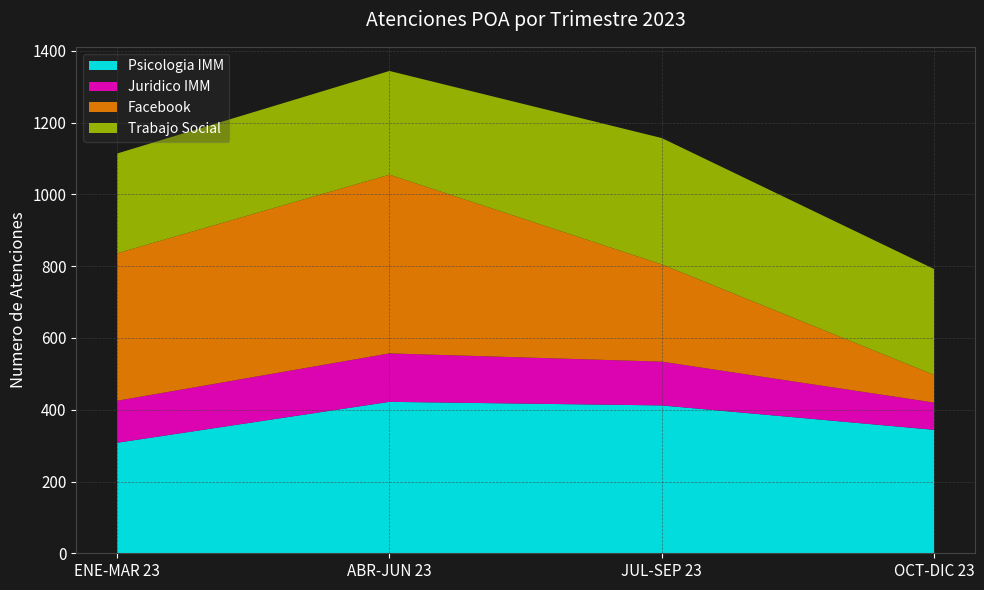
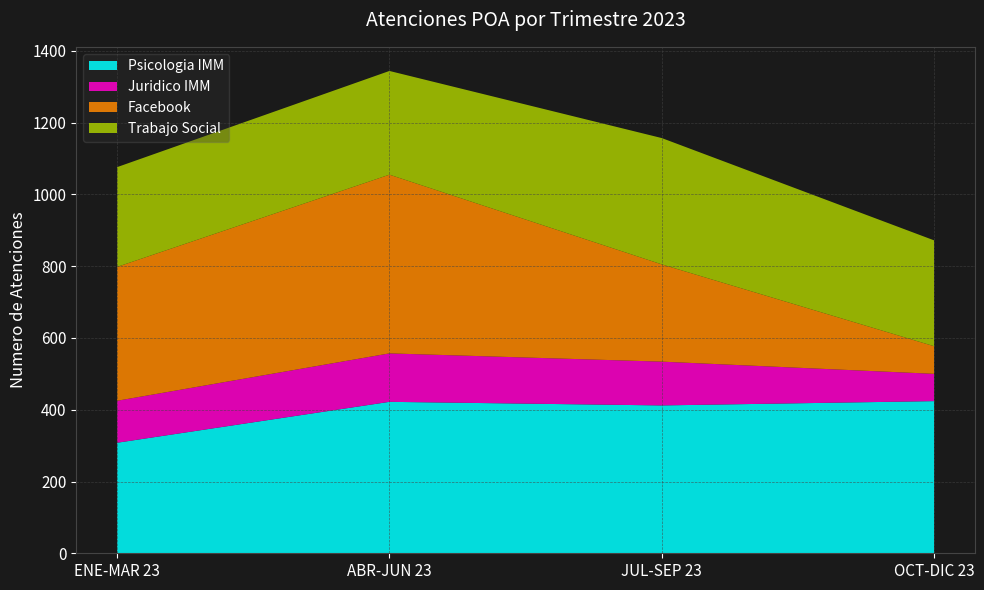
  {
    "Psicologia IMM": {
      "ENE-MAR 23": 310,
      "ABR-JUN 23": 420,
      "JUL-SEP 23": 410,
-     "OCT-DIC 23": 340
+     "OCT-DIC 23": 420
    },
    "Juridico IMM": {
      "ENE-MAR 23": 120,
      "ABR-JUN 23": 140,
      "JUL-SEP 23": 120,
      "OCT-DIC 23": 80
    },
    "Facebook": {
-     "ENE-MAR 23": 410,
+     "ENE-MAR 23": 370,
      "ABR-JUN 23": 500,
      "JUL-SEP 23": 270,
      "OCT-DIC 23": 80
    },
    "Trabajo Social": {
      "ENE-MAR 23": 280,
      "ABR-JUN 23": 290,
      "JUL-SEP 23": 350,
      "OCT-DIC 23": 300
    }
  }
